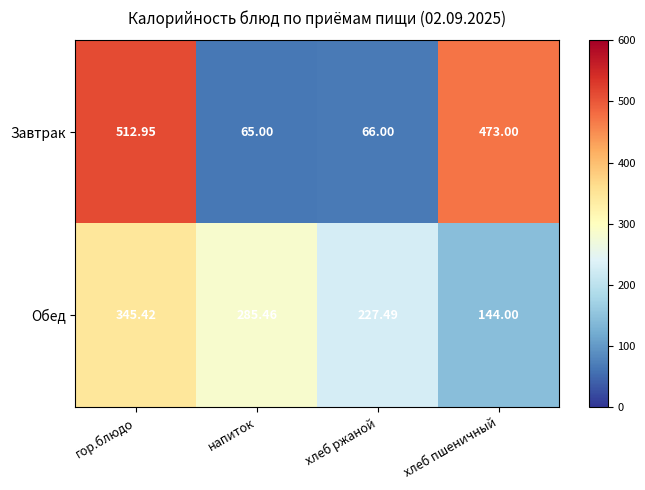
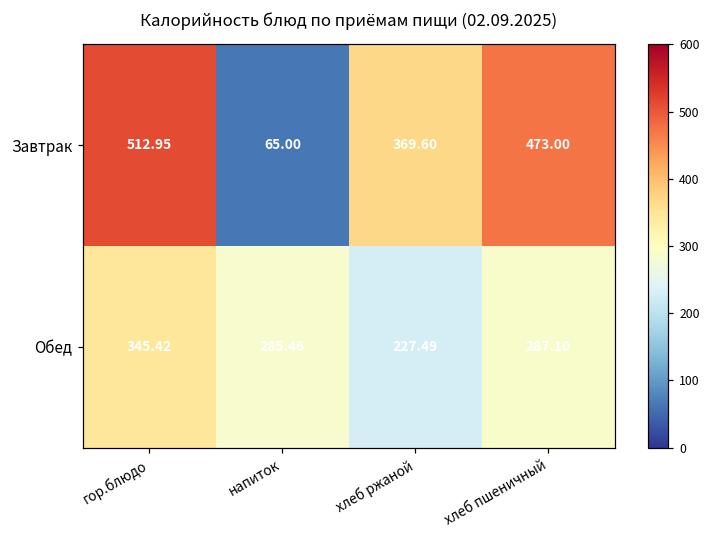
  {
    "Завтрак": {
      "гор.блюдо": 512.95,
      "напиток": 65.00,
-     "хлеб ржаной": 66.00,
+     "хлеб ржаной": 369.60,
      "хлеб пшеничный": 473.00
    },
    "Обед": {
      "гор.блюдо": 345.42,
      "напиток": 285.46,
-     "хлеб пшеничный": 144.00
+     "хлеб пшеничный": 287.10
    }
  }
